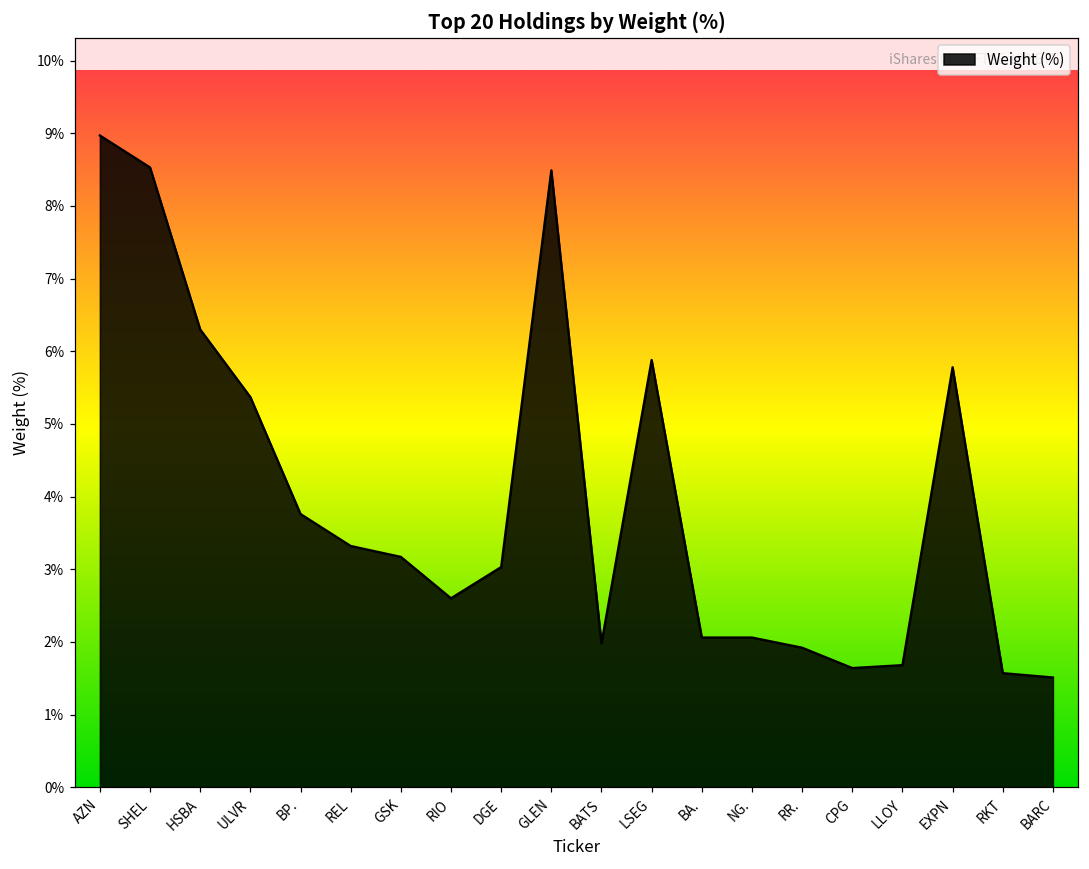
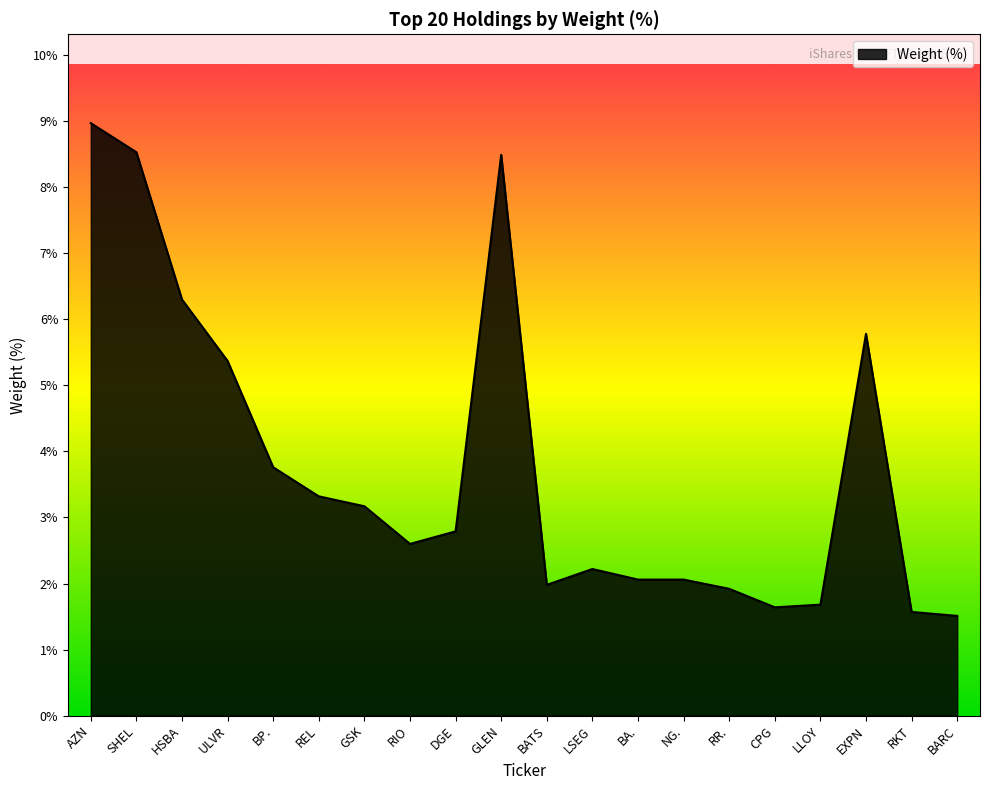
  {
    "AZN": "9.0%",
    "SHEL": "8.5%",
    "HSBA": "6.3%",
    "ULVR": "5.4%",
    "BP.": "3.8%",
    "REL": "3.3%",
    "GSK": "3.2%",
    "RIO": "2.6%",
-   "DGE": "3.0%",
+   "DGE": "2.8%",
    "GLEN": "8.5%",
    "BATS": "2.0%",
-   "LSEG": "5.9%",
+   "LSEG": "2.2%",
    "BA.": "2.1%",
    "NG.": "2.1%",
    "RR.": "1.9%",
    "CPG": "1.6%",
    "LLOY": "1.7%",
    "EXPN": "5.8%",
    "RKT": "1.6%",
    "BARC": "1.5%"
  }
